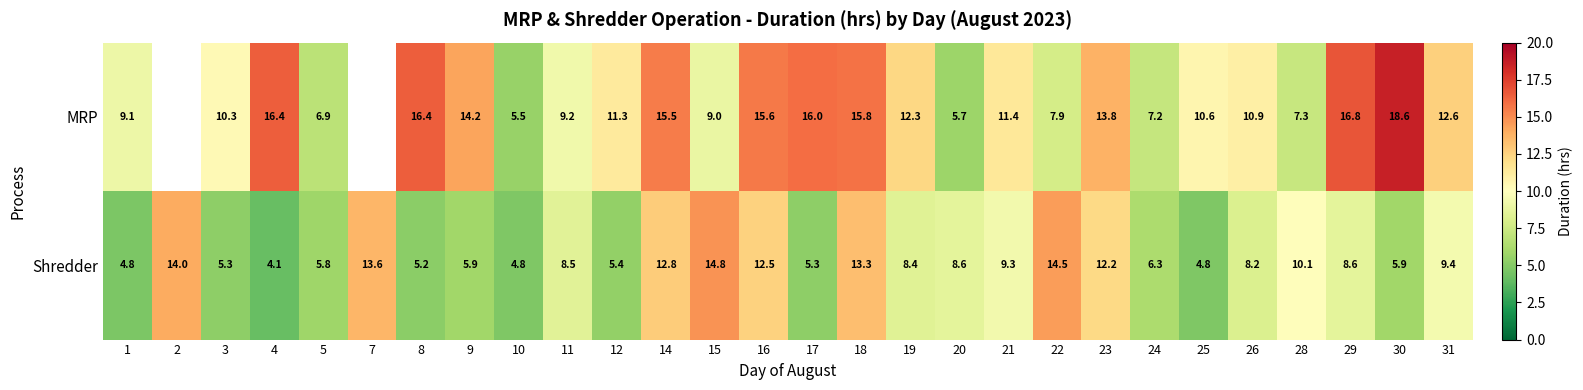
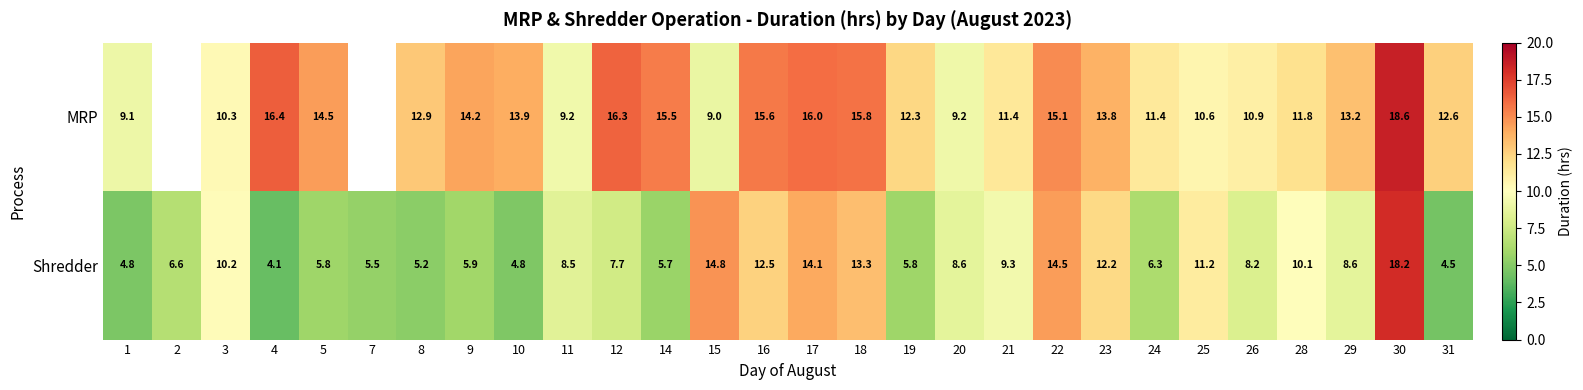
  {
    "MRP": {
      "1": 9.1,
      "3": 10.3,
      "4": 16.4,
-     "5": 6.9,
-     "8": 16.4,
+     "5": 14.5,
+     "8": 12.9,
      "9": 14.2,
-     "10": 5.5,
+     "10": 13.9,
      "11": 9.2,
-     "12": 11.3,
+     "12": 16.3,
      "14": 15.5,
      "15": 9.0,
      "16": 15.6,
      "17": 16.0,
      "18": 15.8,
      "19": 12.3,
-     "20": 5.7,
+     "20": 9.2,
      "21": 11.4,
-     "22": 7.9,
+     "22": 15.1,
      "23": 13.8,
-     "24": 7.2,
+     "24": 11.4,
      "25": 10.6,
      "26": 10.9,
-     "28": 7.3,
-     "29": 16.8,
+     "28": 11.8,
+     "29": 13.2,
      "30": 18.6,
      "31": 12.6
    },
    "Shredder": {
      "1": 4.8,
-     "2": 14.0,
-     "3": 5.3,
+     "2": 6.6,
+     "3": 10.2,
      "4": 4.1,
      "5": 5.8,
-     "7": 13.6,
+     "7": 5.5,
      "8": 5.2,
      "9": 5.9,
      "10": 4.8,
      "11": 8.5,
-     "12": 5.4,
-     "14": 12.8,
+     "12": 7.7,
+     "14": 5.7,
      "15": 14.8,
      "16": 12.5,
-     "17": 5.3,
+     "17": 14.1,
      "18": 13.3,
-     "19": 8.4,
+     "19": 5.8,
      "20": 8.6,
      "21": 9.3,
      "22": 14.5,
      "23": 12.2,
      "24": 6.3,
-     "25": 4.8,
+     "25": 11.2,
      "26": 8.2,
      "28": 10.1,
      "29": 8.6,
-     "30": 5.9,
-     "31": 9.4
+     "30": 18.2,
+     "31": 4.5
    }
  }
